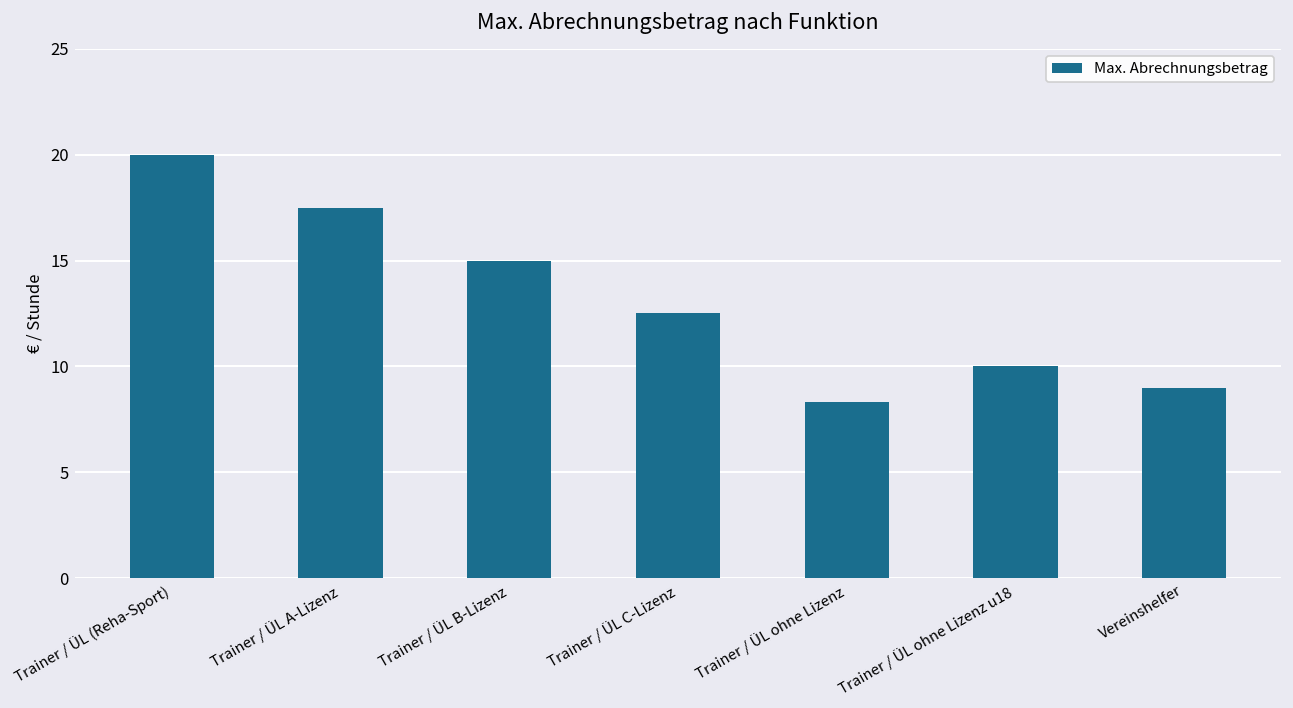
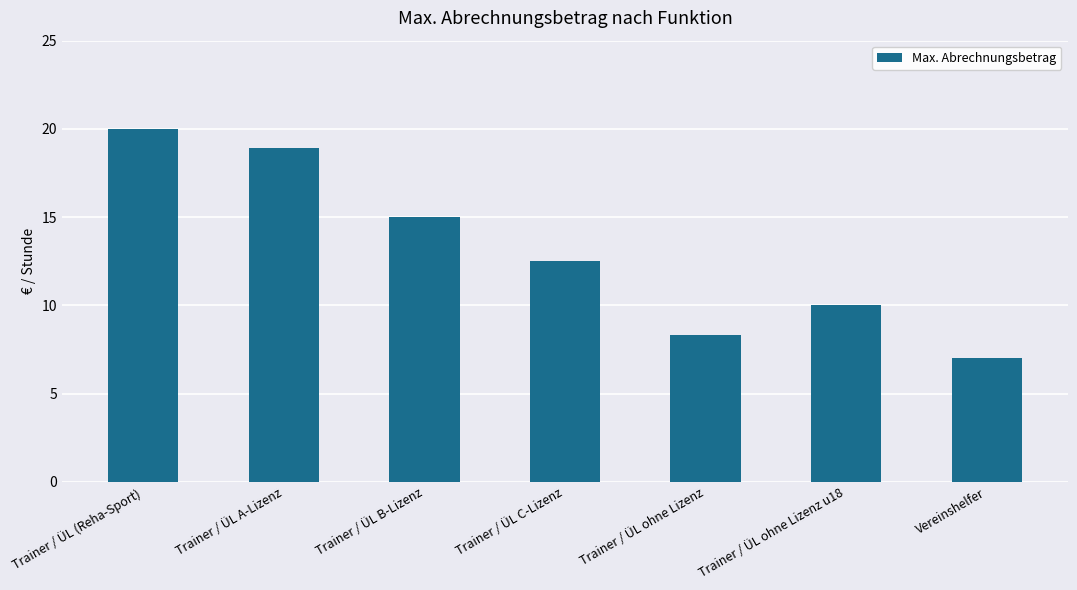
  {
    "Trainer / ÜL (Reha-Sport)": 20.0,
-   "Trainer / ÜL A-Lizenz": 17.5,
+   "Trainer / ÜL A-Lizenz": 18.9,
    "Trainer / ÜL B-Lizenz": 15.0,
    "Trainer / ÜL C-Lizenz": 12.5,
    "Trainer / ÜL ohne Lizenz": 8.3,
    "Trainer / ÜL ohne Lizenz u18": 10.0,
-   "Vereinshelfer": 9
+   "Vereinshelfer": 7
  }
